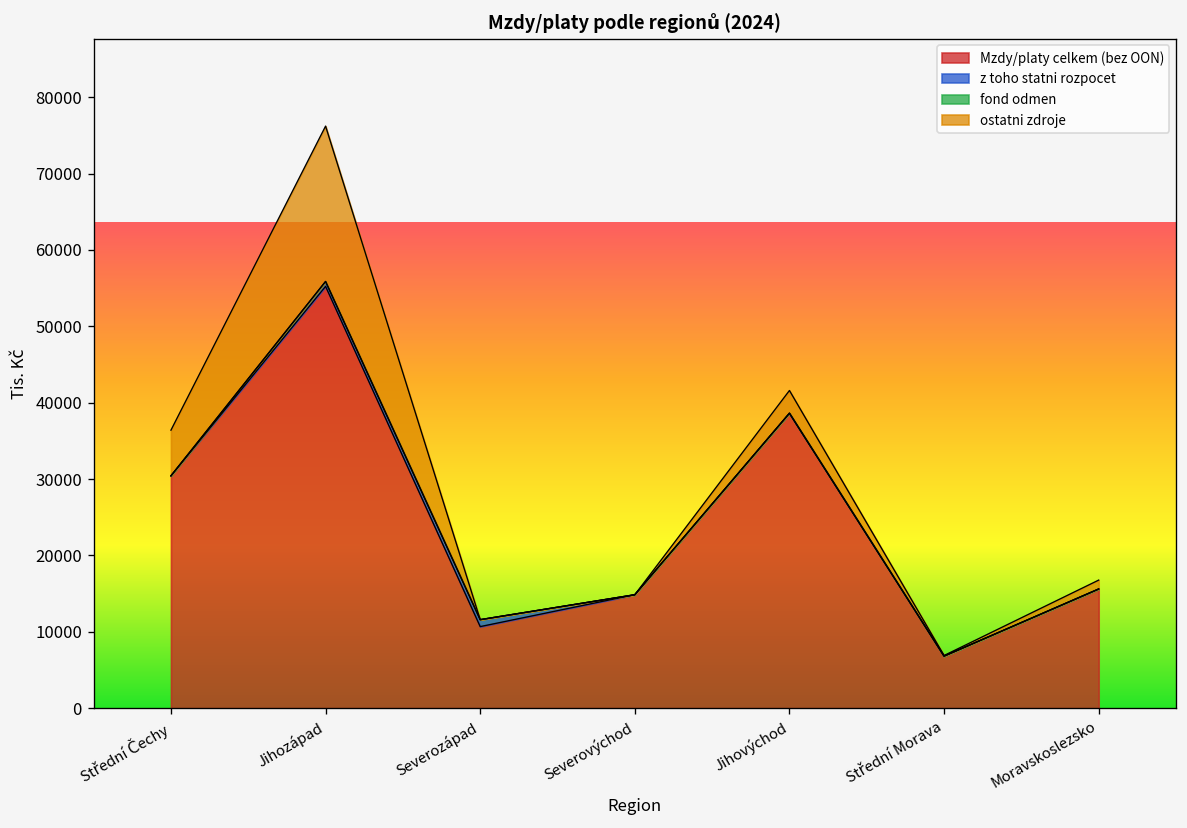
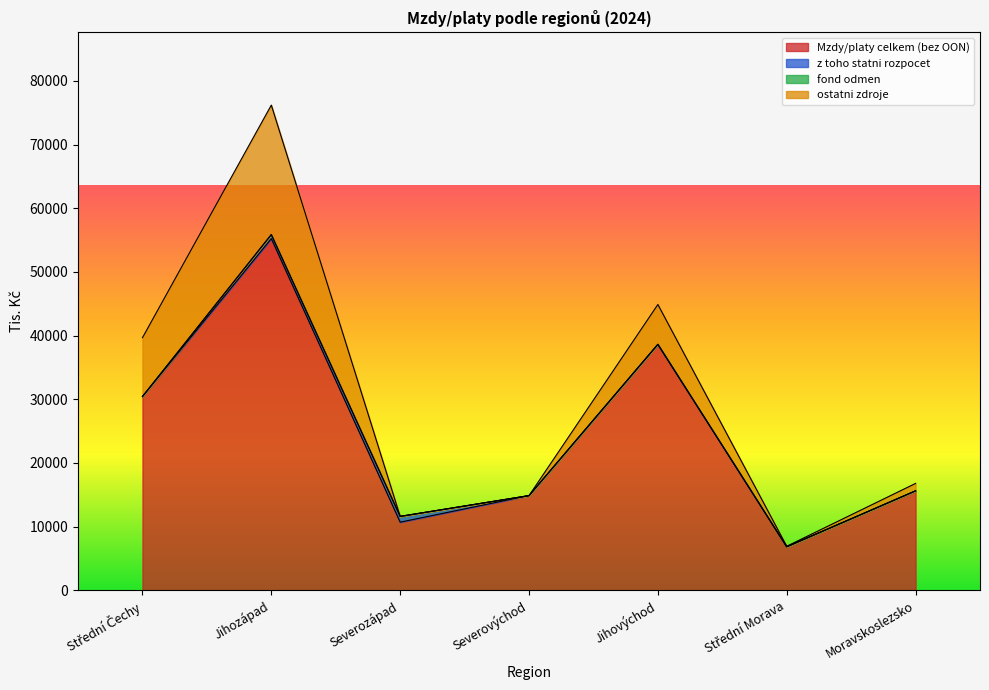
  {
    "Mzdy/platy celkem (bez OON)": {
      "Jihozápad": 55000,
      "Severozápad": 11000
    },
    "ostatni zdroje": {
-     "Střední Čechy": 6000,
+     "Střední Čechy": 9000,
      "Jihozápad": 20000,
-     "Jihovýchod": 3000,
+     "Jihovýchod": 6000,
      "Moravskoslezsko": 1000
    }
  }
